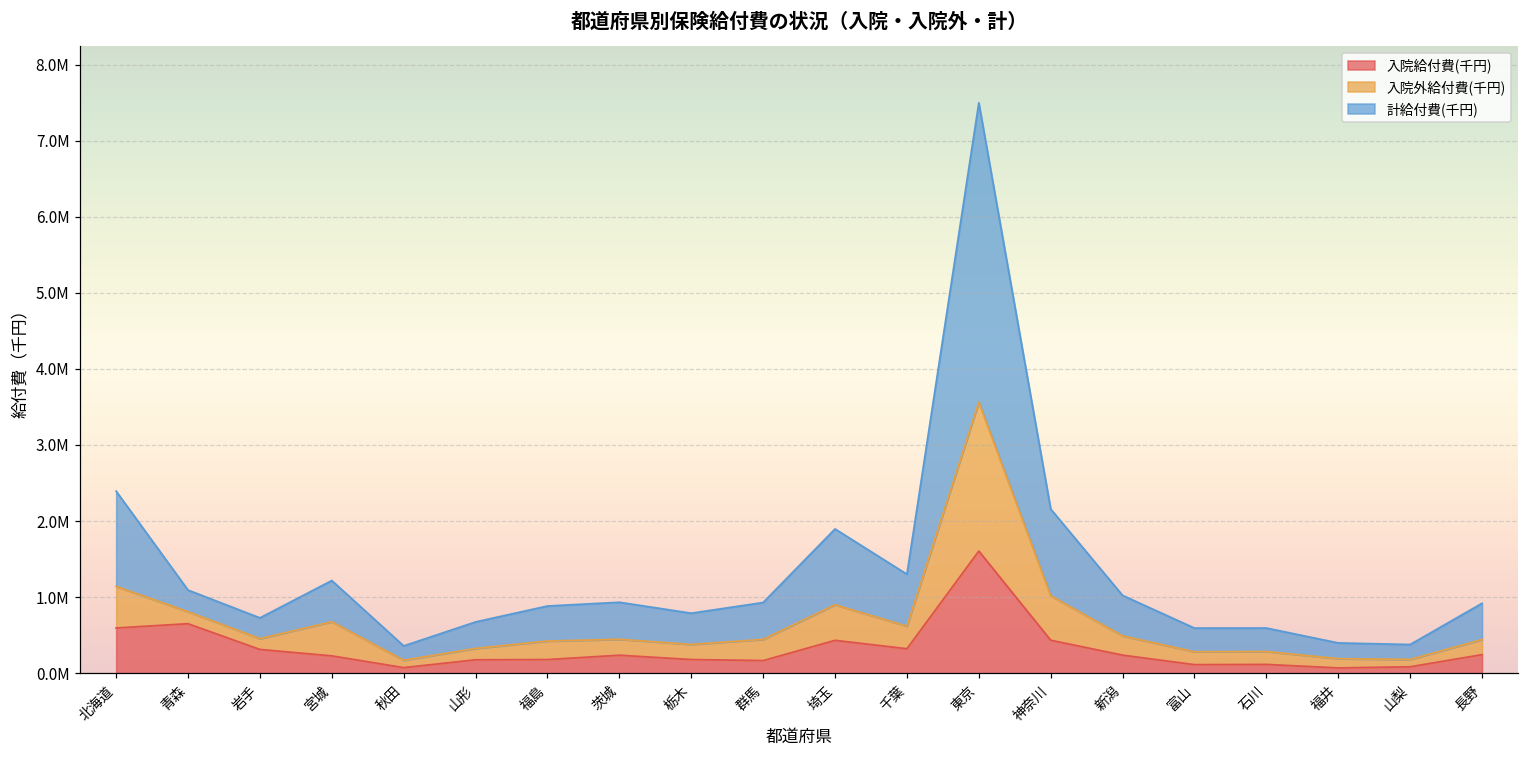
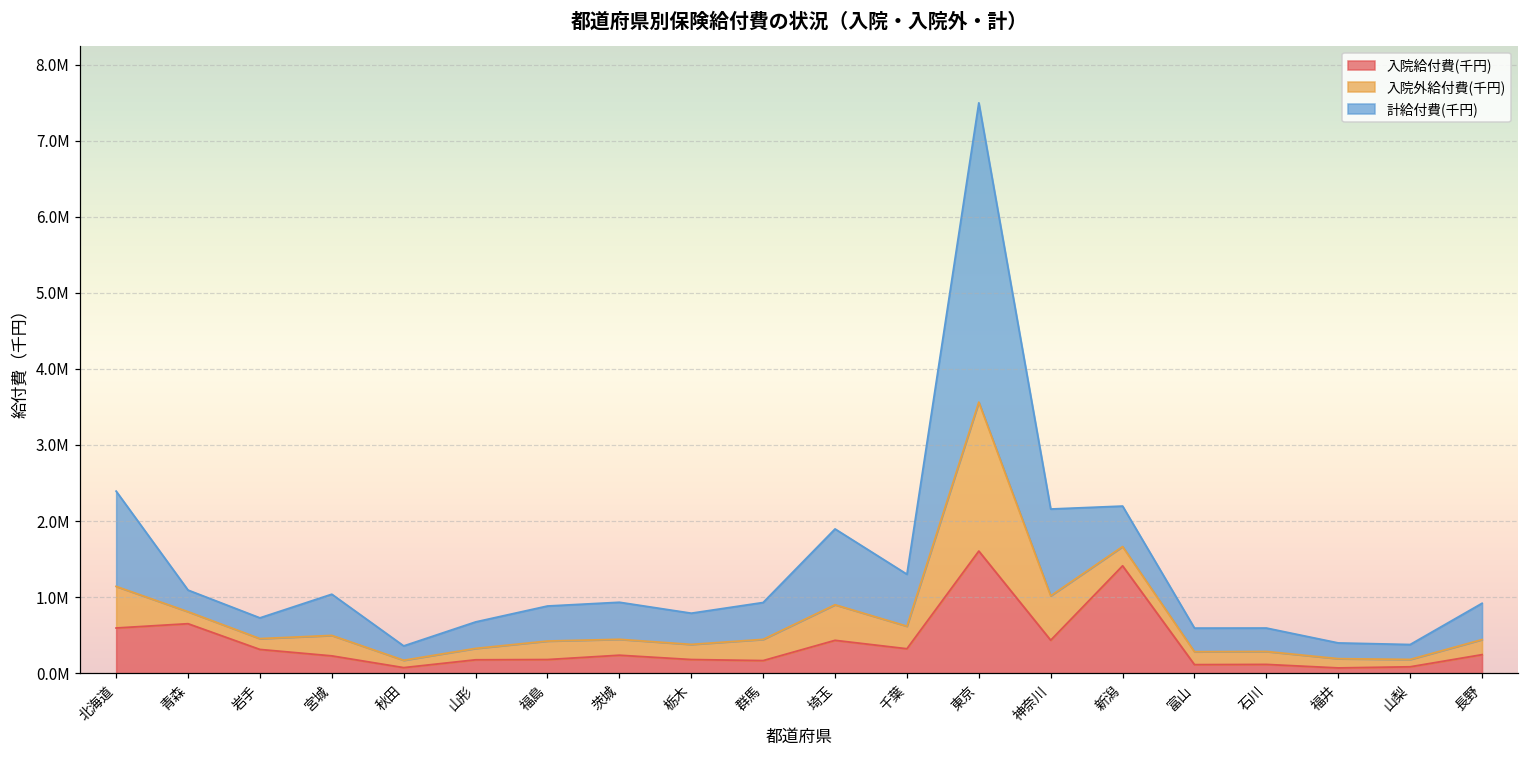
  {
    "入院給付費(千円)": {
      "北海道": 600000,
      "青森": 700000,
      "岩手": 300000,
      "宮城": 200000,
      "秋田": 100000,
      "山形": 200000,
      "福島": 200000,
      "茨城": 200000,
      "栃木": 200000,
      "群馬": 200000,
      "埼玉": 400000,
      "千葉": 300000,
      "東京": 1600000,
      "神奈川": 400000,
-     "新潟": 200000,
+     "新潟": 1400000,
      "富山": 100000,
      "石川": 100000,
      "福井": 100000,
      "山梨": 100000,
      "長野": 200000
    },
    "入院外給付費(千円)": {
      "北海道": 500000,
      "青森": 200000,
      "岩手": 100000,
-     "宮城": 400000,
+     "宮城": 300000,
      "秋田": 100000,
      "山形": 100000,
      "福島": 200000,
      "茨城": 200000,
      "栃木": 200000,
      "群馬": 300000,
      "埼玉": 500000,
      "千葉": 300000,
      "東京": 2000000,
      "神奈川": 600000,
      "新潟": 300000,
      "富山": 200000,
      "石川": 200000,
      "福井": 100000,
      "山梨": 100000,
      "長野": 200000
    },
    "計給付費(千円)": {
      "北海道": 1300000,
      "青森": 300000,
      "岩手": 300000,
      "宮城": 500000,
      "秋田": 200000,
      "山形": 300000,
      "福島": 500000,
      "茨城": 500000,
      "栃木": 400000,
      "群馬": 500000,
      "埼玉": 1000000,
      "千葉": 700000,
      "東京": 3900000,
      "神奈川": 1100000,
      "新潟": 500000,
      "富山": 300000,
      "石川": 300000,
      "福井": 200000,
      "山梨": 200000,
      "長野": 500000
    }
  }
